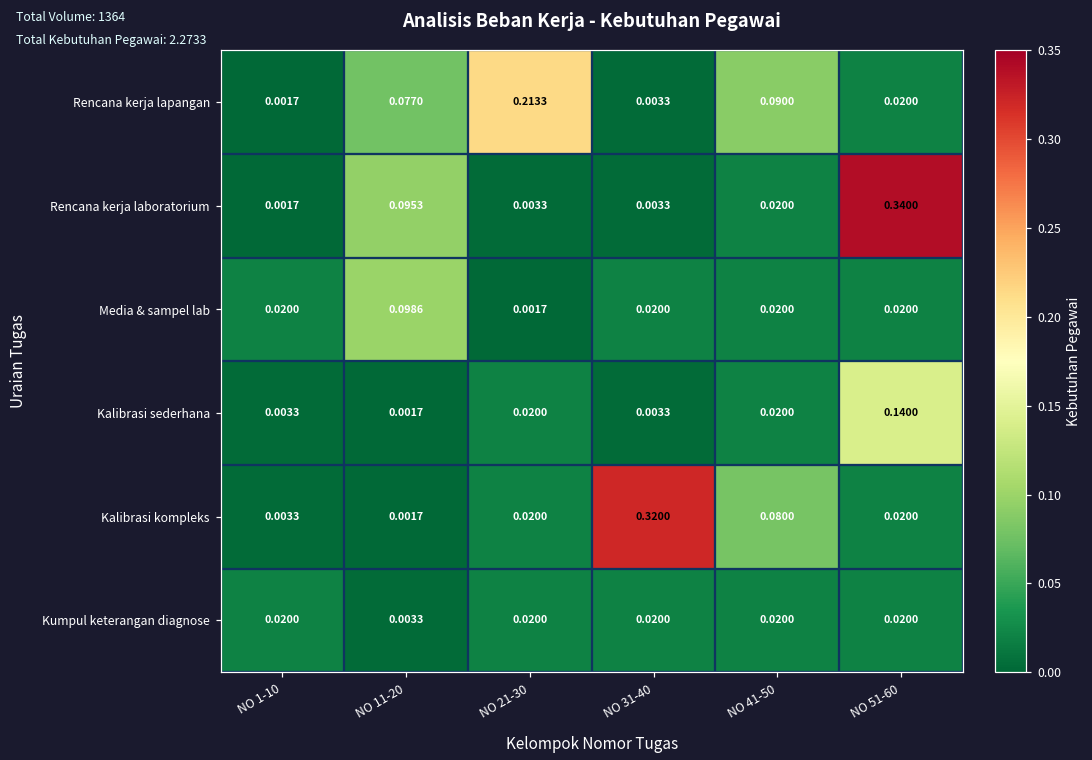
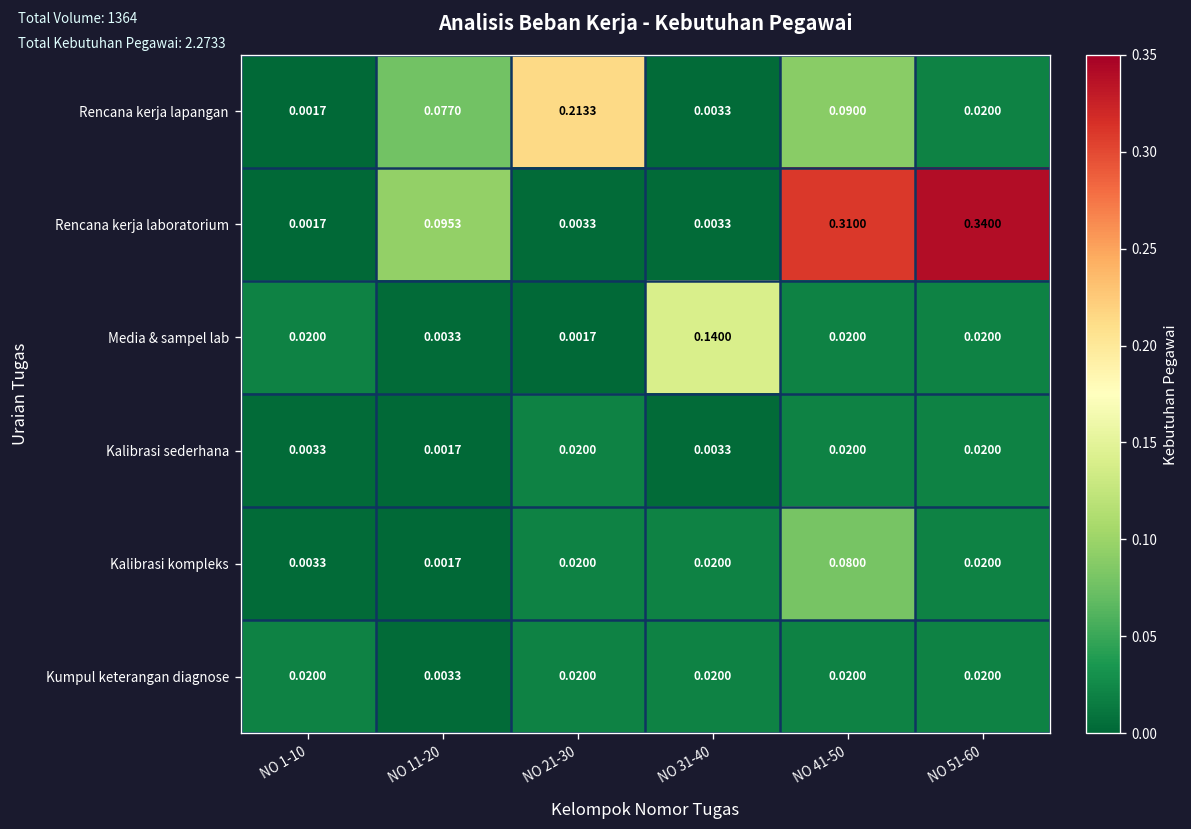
  {
    "Rencana kerja lapangan": {
      "NO 1-10": 0.0017,
      "NO 11-20": 0.0770,
      "NO 21-30": 0.2133,
      "NO 31-40": 0.0033,
      "NO 41-50": 0.0900,
      "NO 51-60": 0.0200
    },
    "Rencana kerja laboratorium": {
      "NO 1-10": 0.0017,
      "NO 11-20": 0.0953,
      "NO 21-30": 0.0033,
      "NO 31-40": 0.0033,
-     "NO 41-50": 0.0200,
+     "NO 41-50": 0.3100,
      "NO 51-60": 0.3400
    },
    "Media & sampel lab": {
      "NO 1-10": 0.0200,
-     "NO 11-20": 0.0986,
+     "NO 11-20": 0.0033,
      "NO 21-30": 0.0017,
-     "NO 31-40": 0.0200,
+     "NO 31-40": 0.1400,
      "NO 41-50": 0.0200,
      "NO 51-60": 0.0200
    },
    "Kalibrasi sederhana": {
      "NO 1-10": 0.0033,
      "NO 11-20": 0.0017,
      "NO 21-30": 0.0200,
      "NO 31-40": 0.0033,
      "NO 41-50": 0.0200,
-     "NO 51-60": 0.1400
+     "NO 51-60": 0.0200
    },
    "Kalibrasi kompleks": {
      "NO 1-10": 0.0033,
      "NO 11-20": 0.0017,
      "NO 21-30": 0.0200,
-     "NO 31-40": 0.3200,
+     "NO 31-40": 0.0200,
      "NO 41-50": 0.0800,
      "NO 51-60": 0.0200
    },
    "Kumpul keterangan diagnose": {
      "NO 1-10": 0.0200,
      "NO 11-20": 0.0033,
      "NO 21-30": 0.0200,
      "NO 31-40": 0.0200,
      "NO 41-50": 0.0200,
      "NO 51-60": 0.0200
    }
  }
